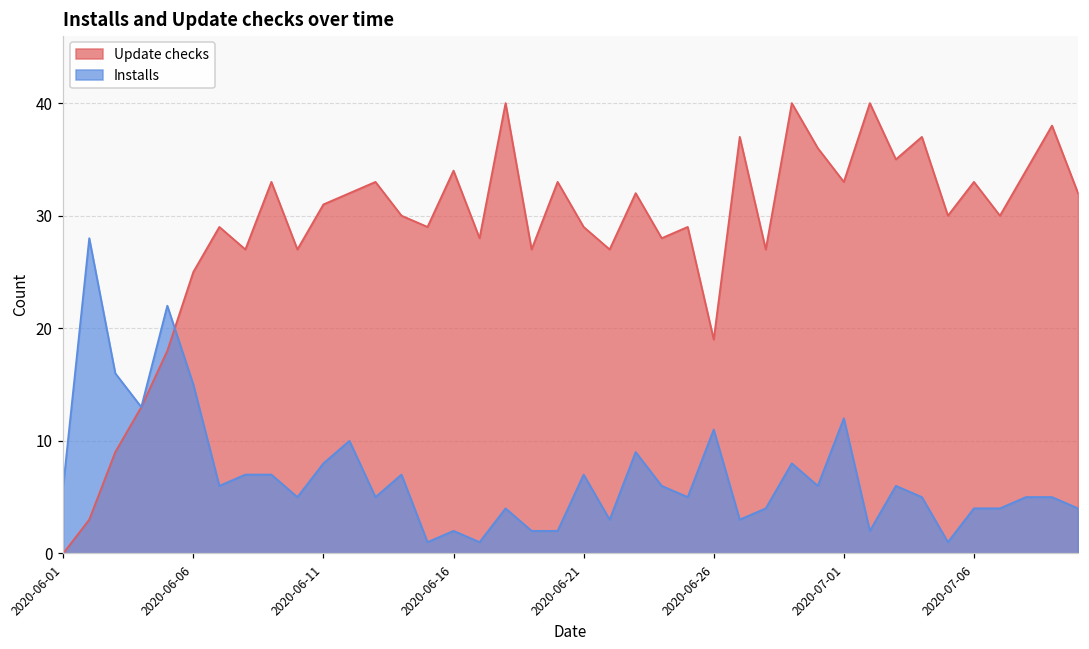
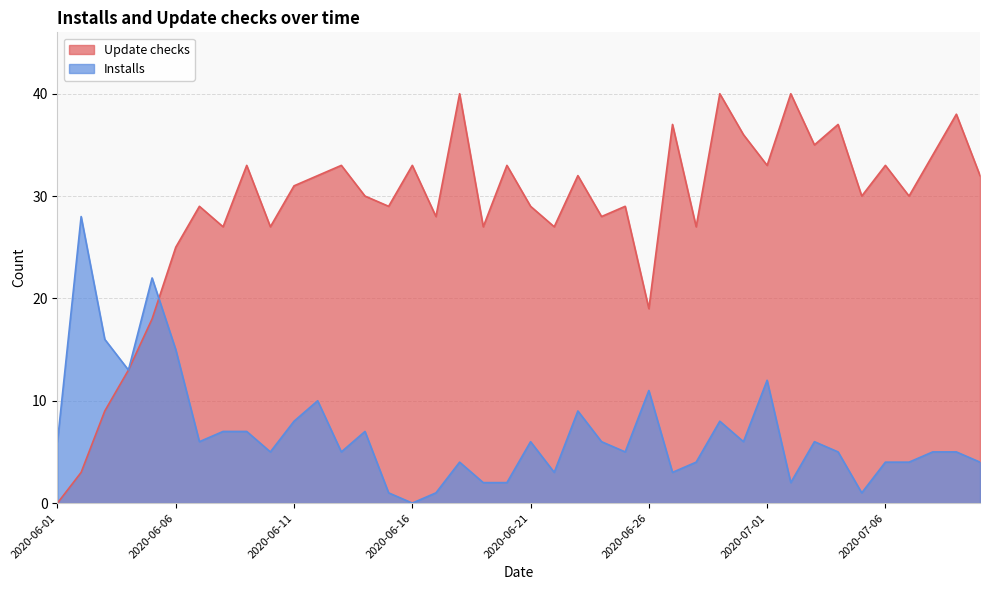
  {
    "Update checks": {
      "2020-06-01": 0,
      "2020-06-06": 25,
      "2020-06-11": 31,
-     "2020-06-16": 34,
+     "2020-06-16": 33,
      "2020-06-21": 29,
      "2020-06-26": 19,
      "2020-07-01": 33,
      "2020-07-06": 33
    },
    "Installs": {
      "2020-06-01": 6,
      "2020-06-06": 15,
      "2020-06-11": 8,
-     "2020-06-16": 2,
-     "2020-06-21": 7,
+     "2020-06-16": 0,
+     "2020-06-21": 6,
      "2020-06-26": 11,
      "2020-07-01": 12,
      "2020-07-06": 4
    }
  }
